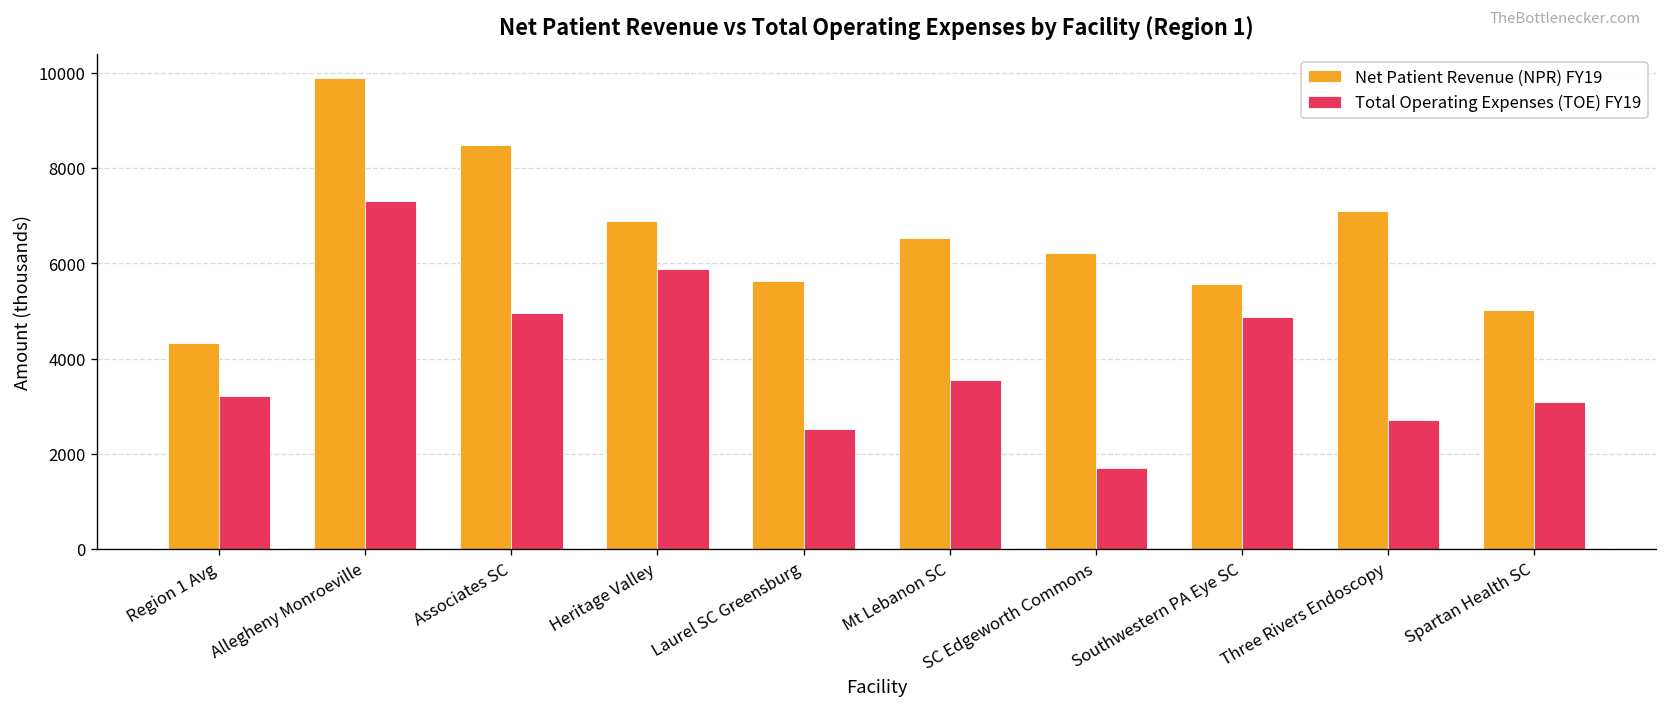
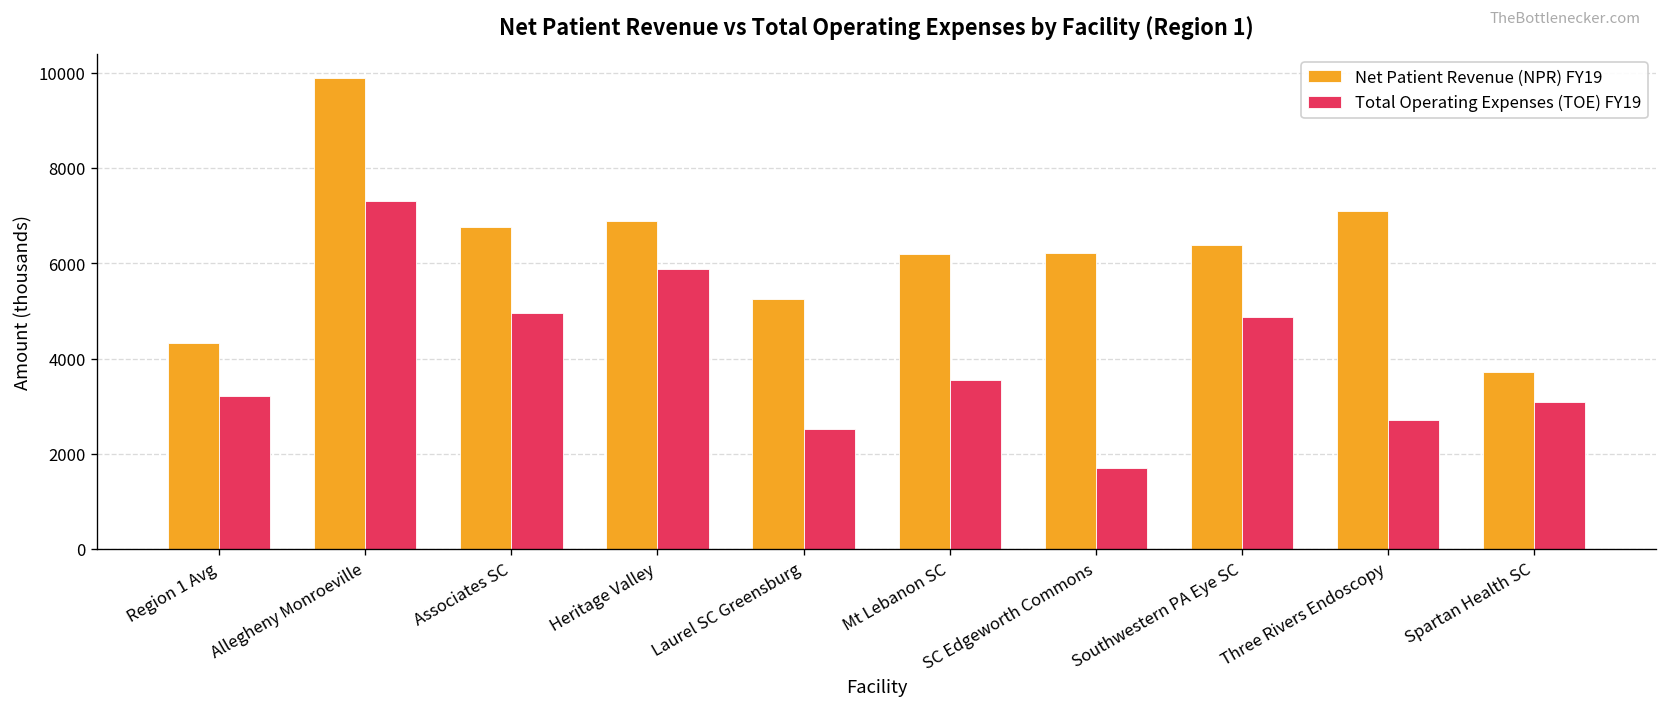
  {
    "Net Patient Revenue (NPR) FY19": {
      "Region 1 Avg": 4300,
      "Allegheny Monroeville": 9900,
-     "Associates SC": 8500,
+     "Associates SC": 6800,
      "Heritage Valley": 6900,
-     "Laurel SC Greensburg": 5600,
-     "Mt Lebanon SC": 6500,
+     "Laurel SC Greensburg": 5200,
+     "Mt Lebanon SC": 6200,
      "SC Edgeworth Commons": 6200,
-     "Southwestern PA Eye SC": 5600,
+     "Southwestern PA Eye SC": 6400,
      "Three Rivers Endoscopy": 7100,
-     "Spartan Health SC": 5000
+     "Spartan Health SC": 3700
    },
    "Total Operating Expenses (TOE) FY19": {
      "Region 1 Avg": 3200,
      "Allegheny Monroeville": 7300,
      "Associates SC": 5000,
      "Heritage Valley": 5900,
      "Laurel SC Greensburg": 2500,
      "Mt Lebanon SC": 3500,
      "SC Edgeworth Commons": 1700,
      "Southwestern PA Eye SC": 4900,
      "Three Rivers Endoscopy": 2700,
      "Spartan Health SC": 3100
    }
  }
